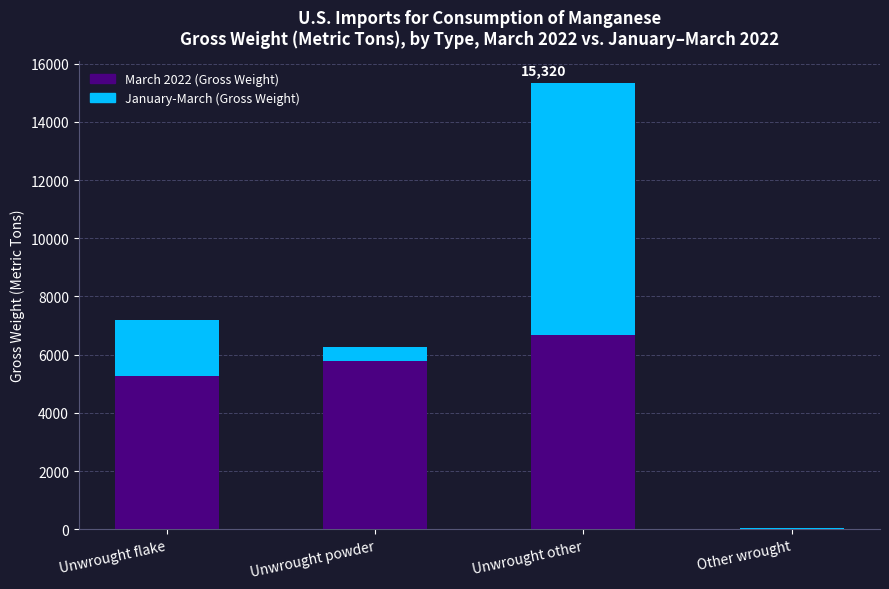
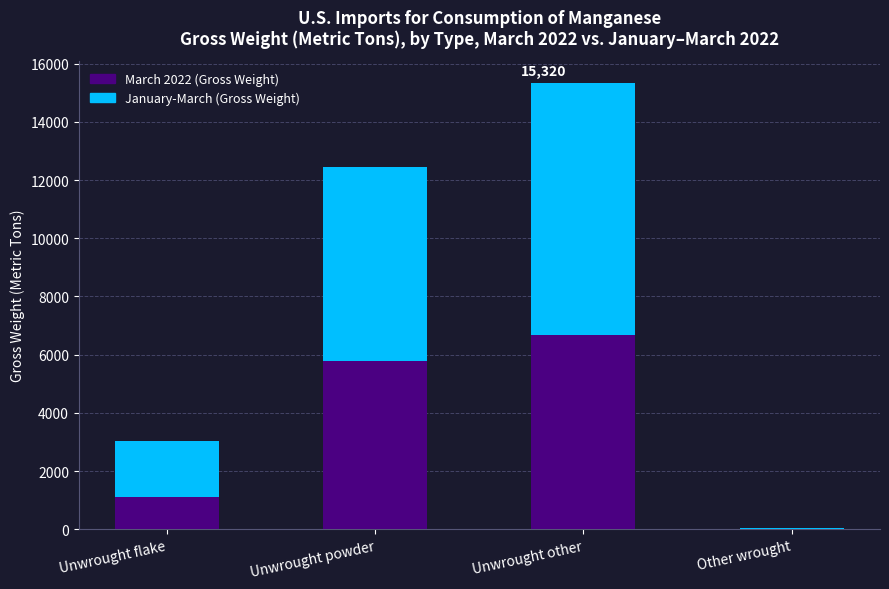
  {
    "March 2022 (Gross Weight)": {
-     "Unwrought flake": 5300,
+     "Unwrought flake": 1100,
      "Unwrought powder": 5800,
      "Unwrought other": 6700
    },
    "January-March (Gross Weight)": {
      "Unwrought flake": 2000,
-     "Unwrought powder": 500
+     "Unwrought powder": 6700
    }
  }
